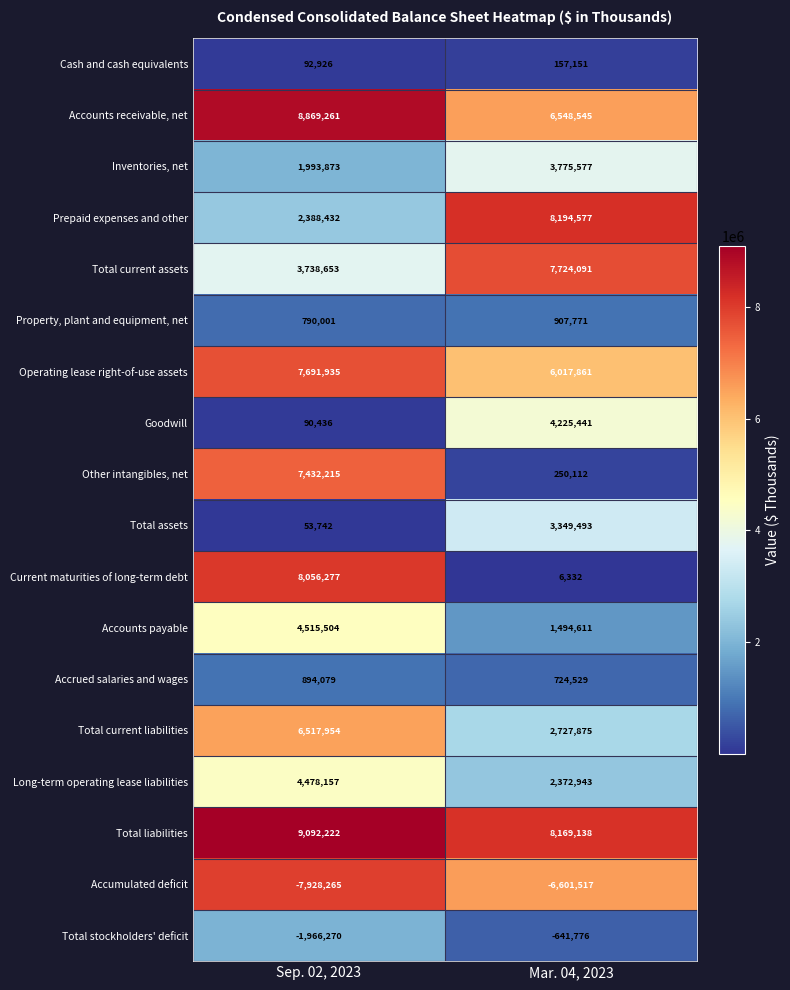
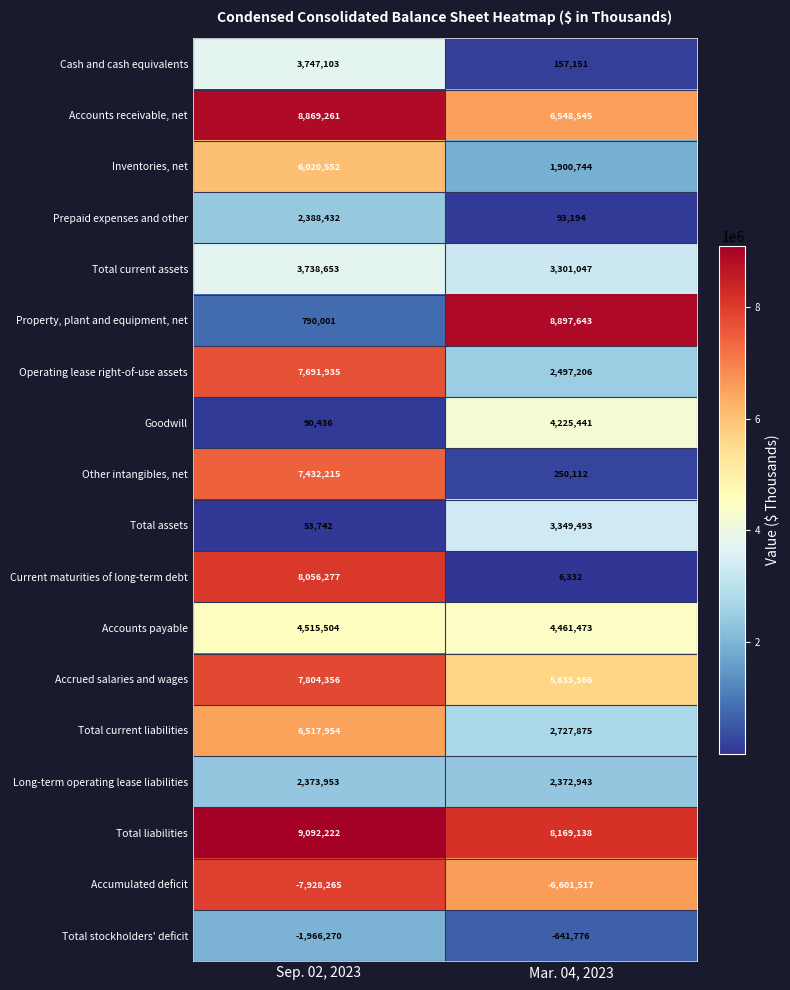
  {
    "Cash and cash equivalents": {
-     "Sep. 02, 2023": "92,926",
+     "Sep. 02, 2023": "3,747,103",
      "Mar. 04, 2023": "157,151"
    },
    "Accounts receivable, net": {
      "Sep. 02, 2023": "8,869,261",
      "Mar. 04, 2023": "6,548,545"
    },
    "Inventories, net": {
-     "Sep. 02, 2023": "1,993,873",
-     "Mar. 04, 2023": "3,775,577"
+     "Sep. 02, 2023": "6,020,552",
+     "Mar. 04, 2023": "1,900,744"
    },
    "Prepaid expenses and other": {
      "Sep. 02, 2023": "2,388,432",
-     "Mar. 04, 2023": "8,194,577"
+     "Mar. 04, 2023": "93,194"
    },
    "Total current assets": {
      "Sep. 02, 2023": "3,738,653",
-     "Mar. 04, 2023": "7,724,091"
+     "Mar. 04, 2023": "3,301,047"
    },
    "Property, plant and equipment, net": {
      "Sep. 02, 2023": "790,001",
-     "Mar. 04, 2023": "907,771"
+     "Mar. 04, 2023": "8,897,643"
    },
    "Operating lease right-of-use assets": {
      "Sep. 02, 2023": "7,691,935",
-     "Mar. 04, 2023": "6,017,861"
+     "Mar. 04, 2023": "2,497,206"
    },
    "Goodwill": {
      "Sep. 02, 2023": "90,436",
      "Mar. 04, 2023": "4,225,441"
    },
    "Other intangibles, net": {
      "Sep. 02, 2023": "7,432,215",
      "Mar. 04, 2023": "250,112"
    },
    "Total assets": {
      "Sep. 02, 2023": "53,742",
      "Mar. 04, 2023": "3,349,493"
    },
    "Current maturities of long-term debt": {
      "Sep. 02, 2023": "8,056,277",
      "Mar. 04, 2023": "6,332"
    },
    "Accounts payable": {
      "Sep. 02, 2023": "4,515,504",
-     "Mar. 04, 2023": "1,494,611"
+     "Mar. 04, 2023": "4,461,473"
    },
    "Accrued salaries and wages": {
-     "Sep. 02, 2023": "894,079",
-     "Mar. 04, 2023": "724,529"
+     "Sep. 02, 2023": "7,804,356",
+     "Mar. 04, 2023": "5,635,566"
    },
    "Total current liabilities": {
      "Sep. 02, 2023": "6,517,954",
      "Mar. 04, 2023": "2,727,875"
    },
    "Long-term operating lease liabilities": {
-     "Sep. 02, 2023": "4,478,157",
+     "Sep. 02, 2023": "2,373,953",
      "Mar. 04, 2023": "2,372,943"
    },
    "Total liabilities": {
      "Sep. 02, 2023": "9,092,222",
      "Mar. 04, 2023": "8,169,138"
    },
    "Accumulated deficit": {
      "Sep. 02, 2023": "-7,928,265",
      "Mar. 04, 2023": "-6,601,517"
    },
    "Total stockholders' deficit": {
      "Sep. 02, 2023": "-1,966,270",
      "Mar. 04, 2023": "-641,776"
    }
  }
